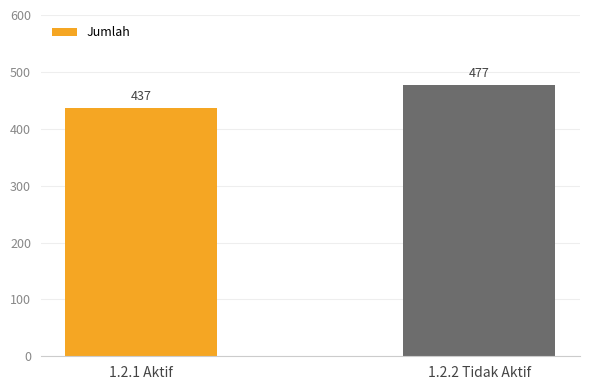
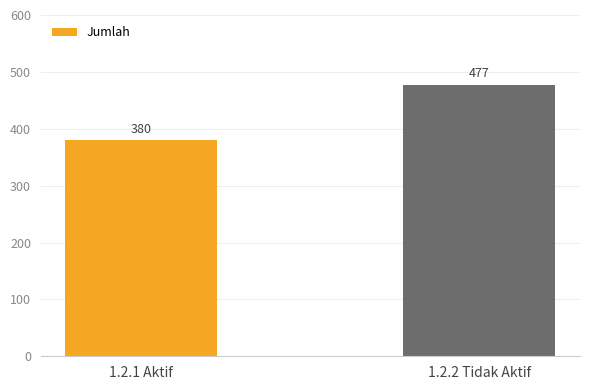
  {
-   "1.2.1 Aktif": 437,
+   "1.2.1 Aktif": 380,
    "1.2.2 Tidak Aktif": 477
  }
